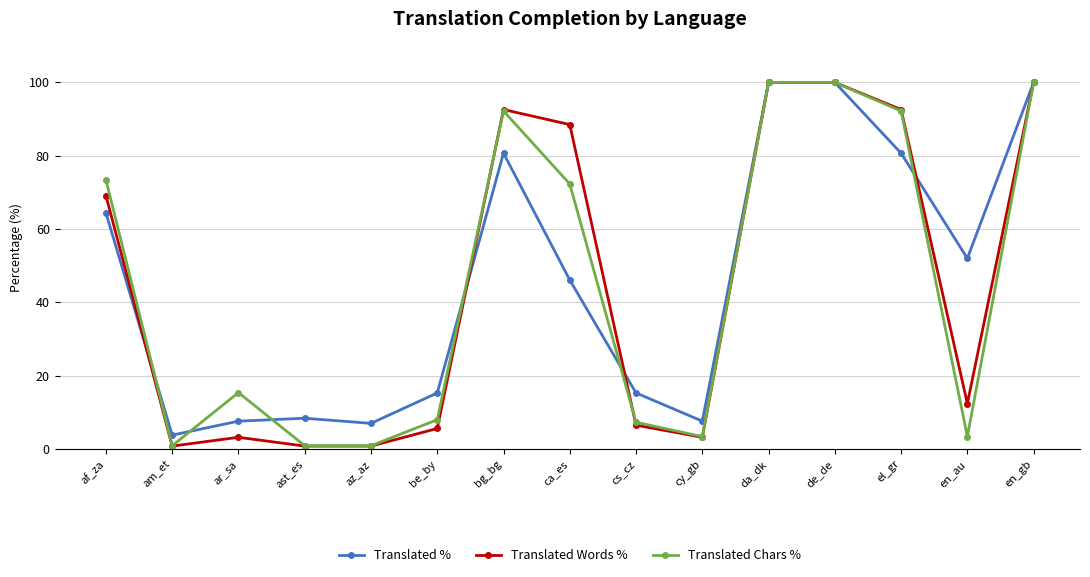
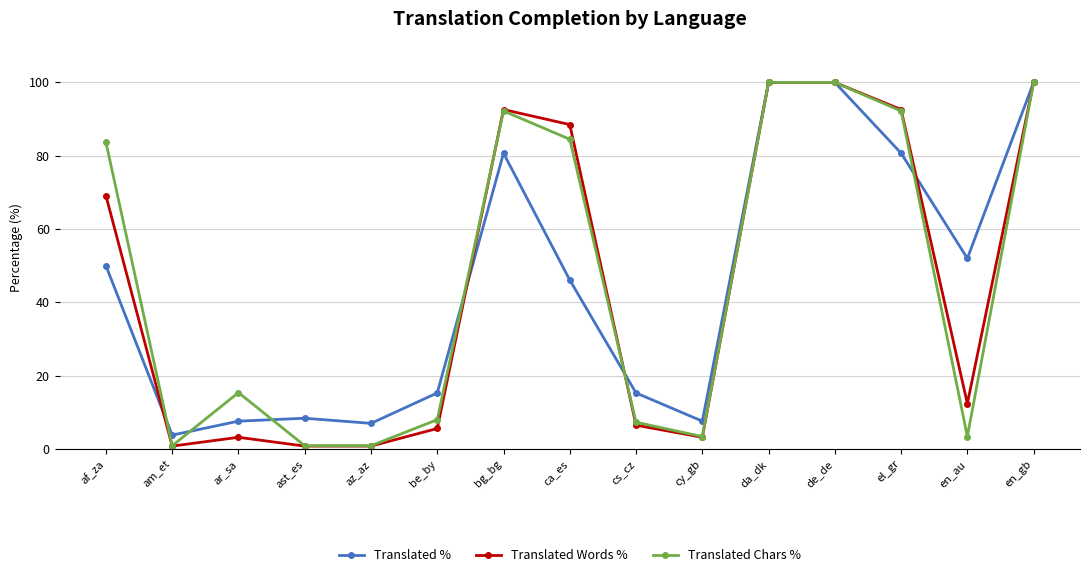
  {
    "Translated %": {
-     "af_za": 64,
+     "af_za": 50,
      "am_et": 4,
      "ar_sa": 8,
      "ast_es": 8,
      "az_az": 7,
      "be_by": 15,
      "bg_bg": 81,
      "ca_es": 46,
      "cs_cz": 15,
      "cy_gb": 8,
      "el_gr": 81,
      "en_au": 52
    },
    "Translated Words %": {
      "af_za": 69,
      "ar_sa": 3,
      "be_by": 6,
      "ca_es": 89,
      "cs_cz": 7,
      "en_au": 12
    },
    "Translated Chars %": {
-     "af_za": 73,
+     "af_za": 84,
      "ar_sa": 15,
      "be_by": 8,
-     "ca_es": 72,
+     "ca_es": 85,
      "cs_cz": 7,
      "en_au": 3
    }
  }
